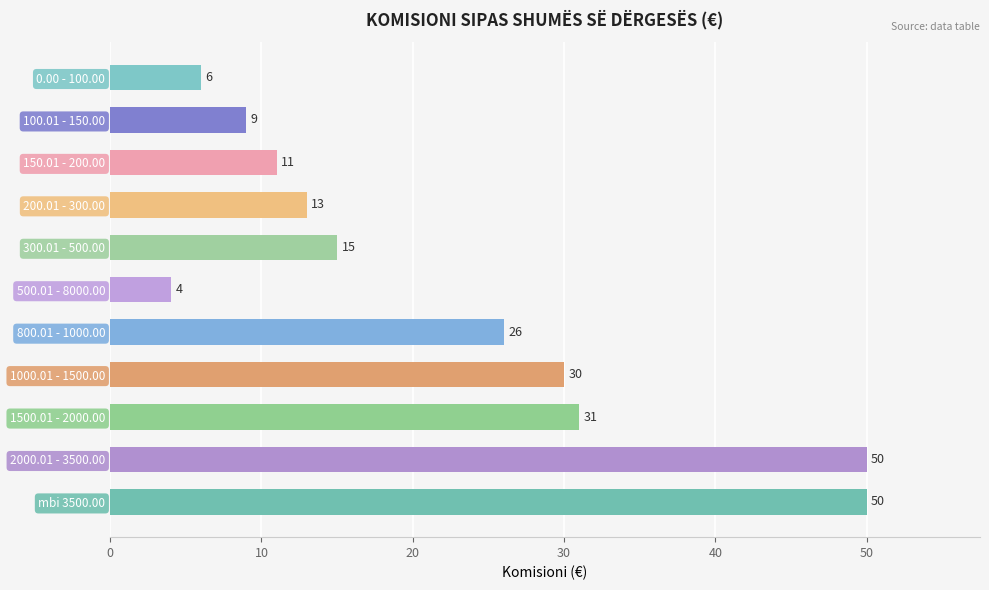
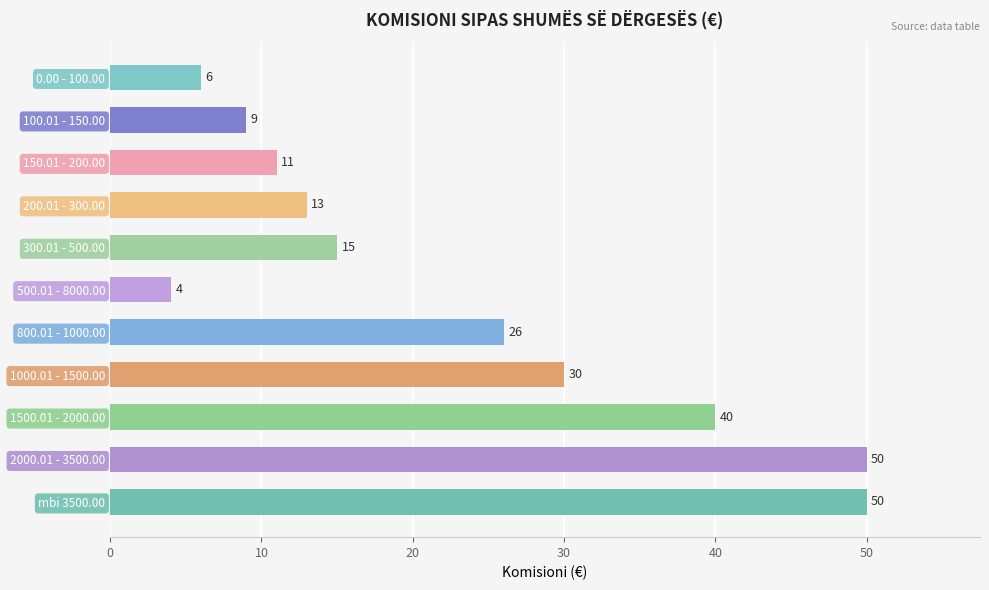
  {
    "0.00 - 100.00": 6,
    "100.01 - 150.00": 9,
    "150.01 - 200.00": 11,
    "200.01 - 300.00": 13,
    "300.01 - 500.00": 15,
    "500.01 - 8000.00": 4,
    "800.01 - 1000.00": 26,
    "1000.01 - 1500.00": 30,
-   "1500.01 - 2000.00": 31,
+   "1500.01 - 2000.00": 40,
    "2000.01 - 3500.00": 50,
    "mbi 3500.00": 50
  }
